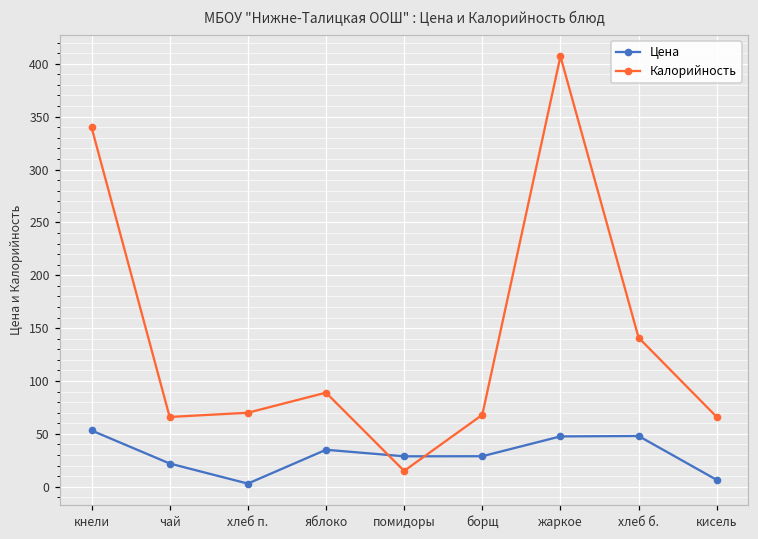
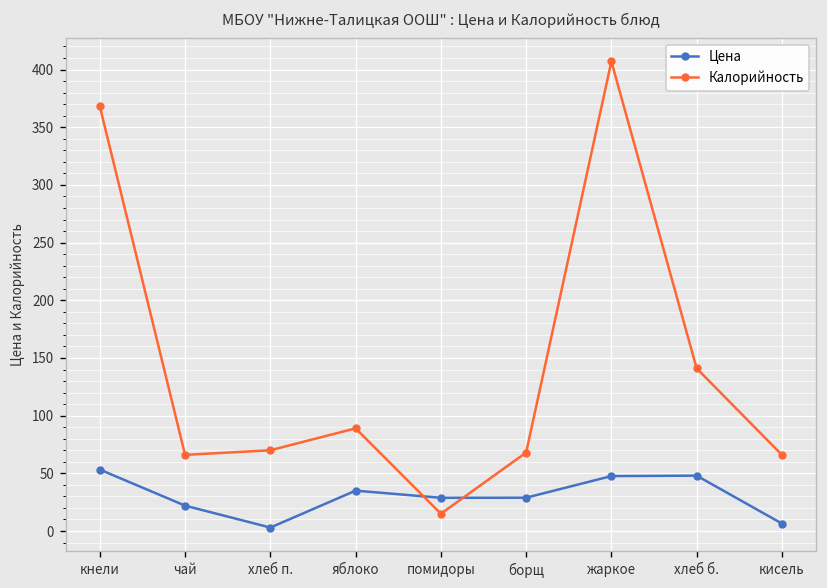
  {
    "Цена": {
      "кнели": 50,
      "чай": 20,
      "хлеб п.": 0,
      "яблоко": 40,
      "помидоры": 30,
      "борщ": 30,
      "жаркое": 50,
      "хлеб б.": 50,
      "кисель": 10
    },
    "Калорийность": {
-     "кнели": 340,
+     "кнели": 370,
      "чай": 70,
      "хлеб п.": 70,
      "яблоко": 90,
      "помидоры": 20,
      "борщ": 70,
      "жаркое": 410,
      "хлеб б.": 140,
      "кисель": 70
    }
  }
